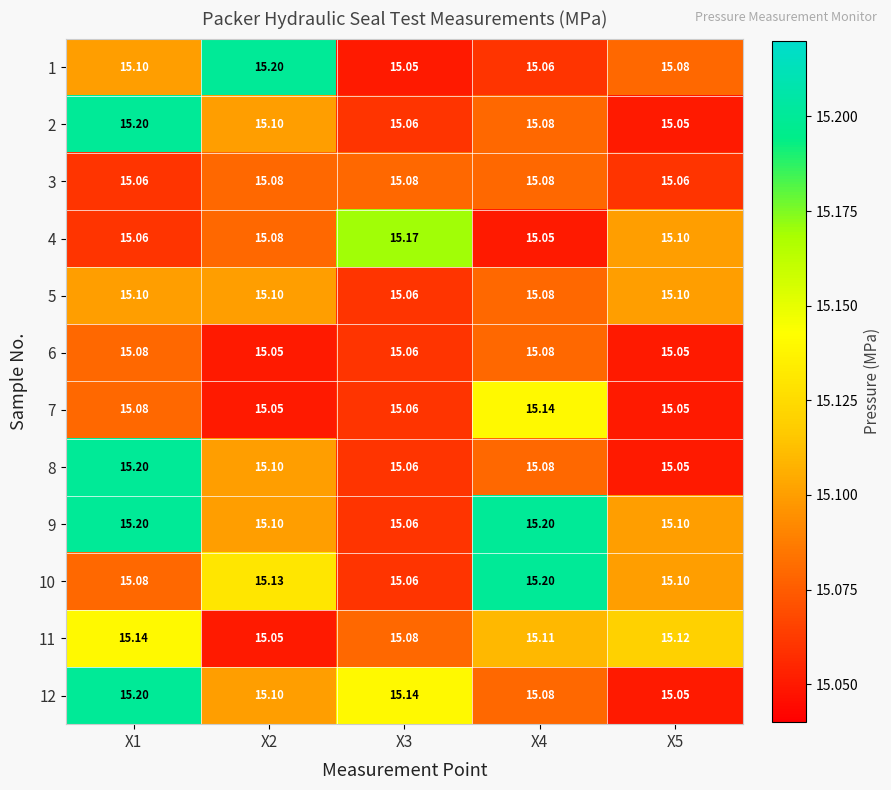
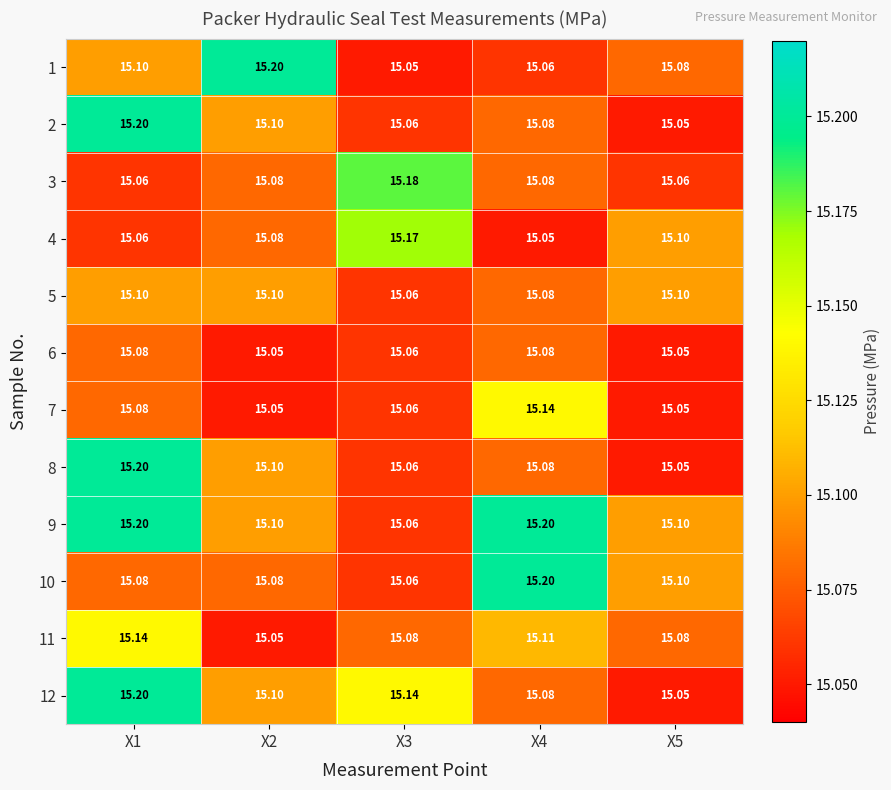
  {
    "1": {
      "X1": 15.10,
      "X2": 15.20,
      "X3": 15.05,
      "X4": 15.06,
      "X5": 15.08
    },
    "2": {
      "X1": 15.20,
      "X2": 15.10,
      "X3": 15.06,
      "X4": 15.08,
      "X5": 15.05
    },
    "3": {
      "X1": 15.06,
      "X2": 15.08,
-     "X3": 15.08,
+     "X3": 15.18,
      "X4": 15.08,
      "X5": 15.06
    },
    "4": {
      "X1": 15.06,
      "X2": 15.08,
      "X3": 15.17,
      "X4": 15.05,
      "X5": 15.10
    },
    "5": {
      "X1": 15.10,
      "X2": 15.10,
      "X3": 15.06,
      "X4": 15.08,
      "X5": 15.10
    },
    "6": {
      "X1": 15.08,
      "X2": 15.05,
      "X3": 15.06,
      "X4": 15.08,
      "X5": 15.05
    },
    "7": {
      "X1": 15.08,
      "X2": 15.05,
      "X3": 15.06,
      "X4": 15.14,
      "X5": 15.05
    },
    "8": {
      "X1": 15.20,
      "X2": 15.10,
      "X3": 15.06,
      "X4": 15.08,
      "X5": 15.05
    },
    "9": {
      "X1": 15.20,
      "X2": 15.10,
      "X3": 15.06,
      "X4": 15.20,
      "X5": 15.10
    },
    "10": {
      "X1": 15.08,
-     "X2": 15.13,
+     "X2": 15.08,
      "X3": 15.06,
      "X4": 15.20,
      "X5": 15.10
    },
    "11": {
      "X1": 15.14,
      "X2": 15.05,
      "X3": 15.08,
      "X4": 15.11,
-     "X5": 15.12
+     "X5": 15.08
    },
    "12": {
      "X1": 15.20,
      "X2": 15.10,
      "X3": 15.14,
      "X4": 15.08,
      "X5": 15.05
    }
  }
